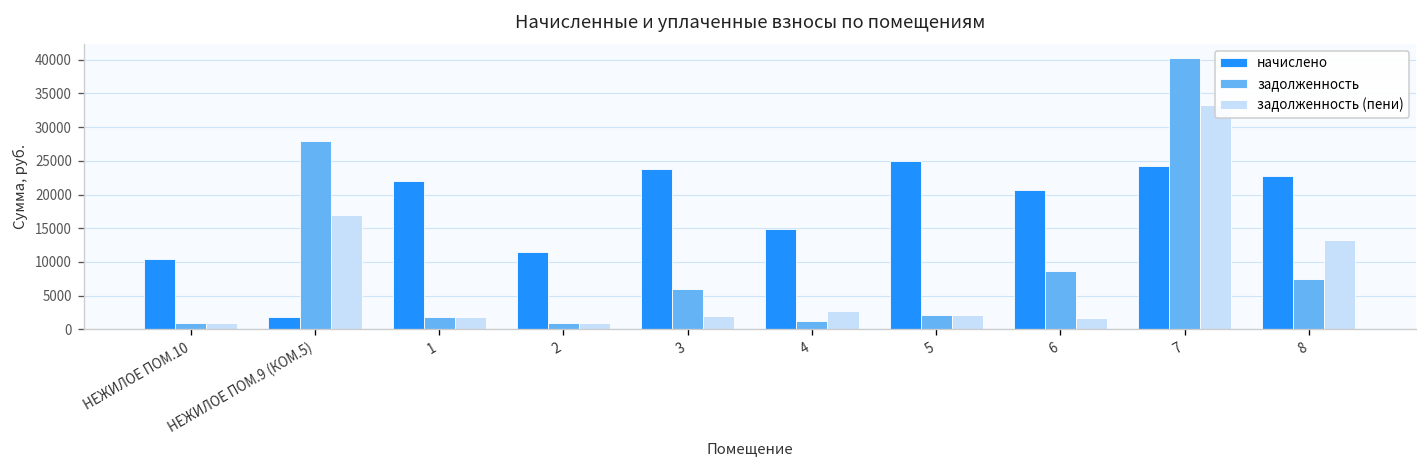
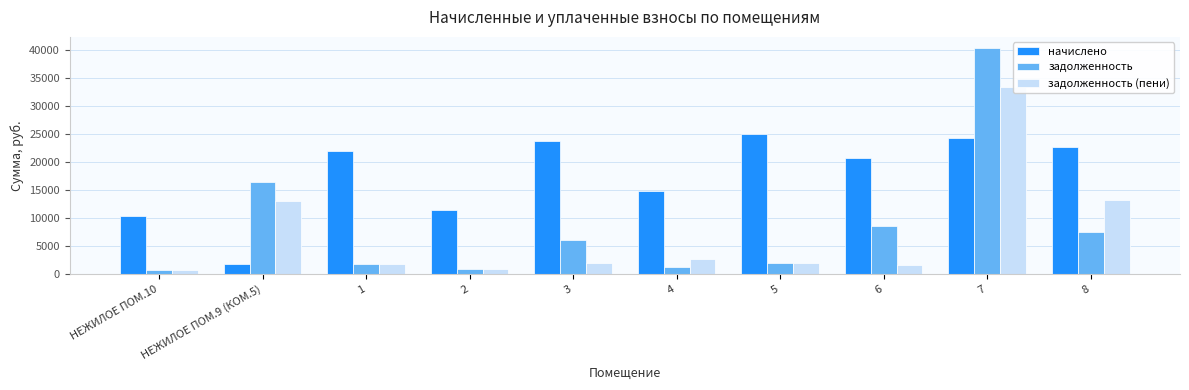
  {
    "начислено": {
      "НЕЖИЛОЕ ПОМ.10": 10000,
      "НЕЖИЛОЕ ПОМ.9 (КОМ.5)": 2000,
      "1": 22000,
      "2": 12000,
      "3": 24000,
      "4": 15000,
      "5": 25000,
      "6": 21000,
      "7": 24000,
      "8": 23000
    },
    "задолженность": {
      "НЕЖИЛОЕ ПОМ.10": 1000,
-     "НЕЖИЛОЕ ПОМ.9 (КОМ.5)": 28000,
+     "НЕЖИЛОЕ ПОМ.9 (КОМ.5)": 17000,
      "1": 2000,
      "2": 1000,
      "3": 6000,
      "4": 1000,
      "5": 2000,
      "6": 9000,
      "7": 40000,
      "8": 8000
    },
    "задолженность (пени)": {
      "НЕЖИЛОЕ ПОМ.10": 1000,
-     "НЕЖИЛОЕ ПОМ.9 (КОМ.5)": 17000,
+     "НЕЖИЛОЕ ПОМ.9 (КОМ.5)": 13000,
      "1": 2000,
      "2": 1000,
      "3": 2000,
      "4": 3000,
      "5": 2000,
      "6": 2000,
      "8": 13000
    }
  }
